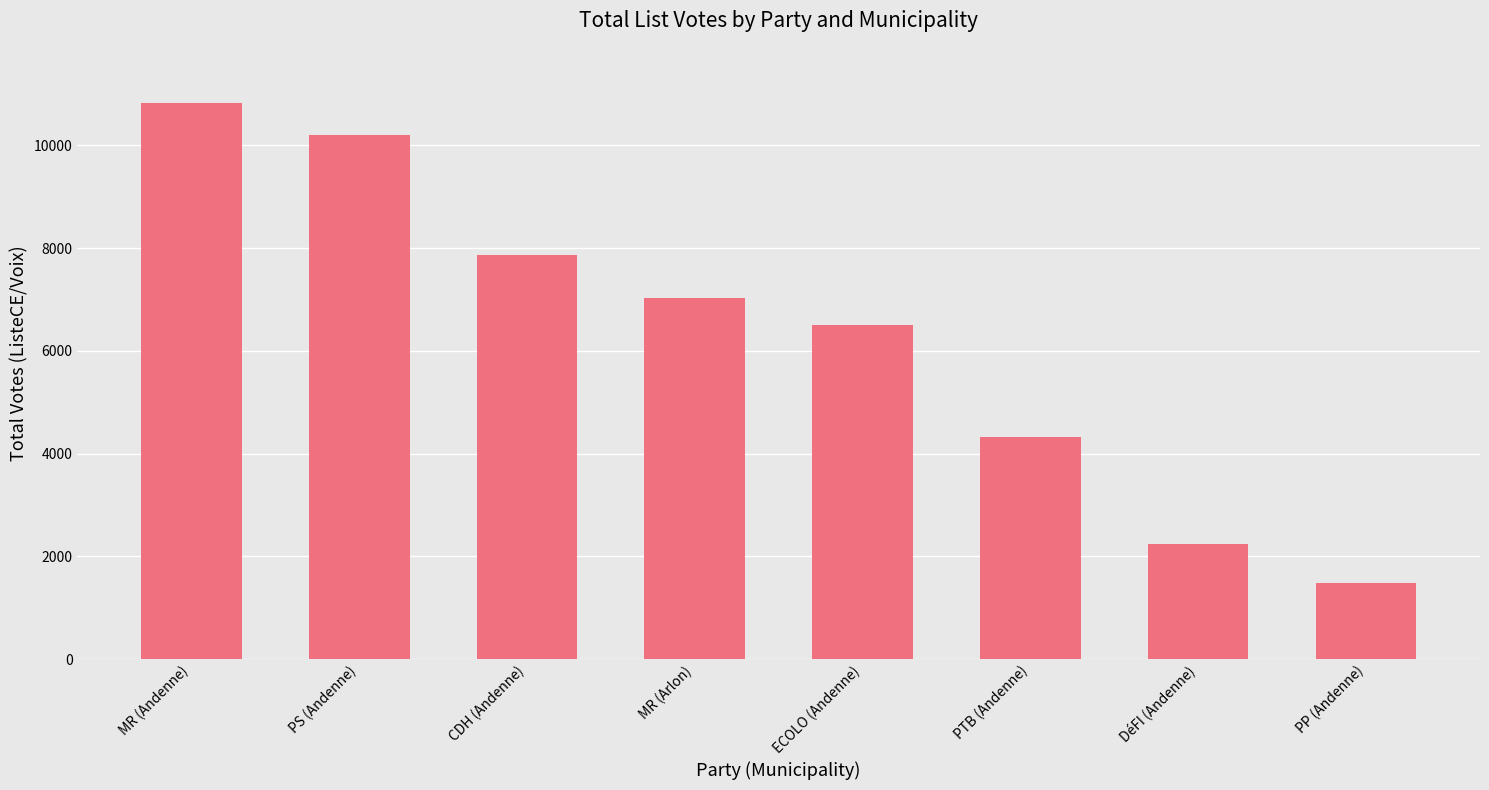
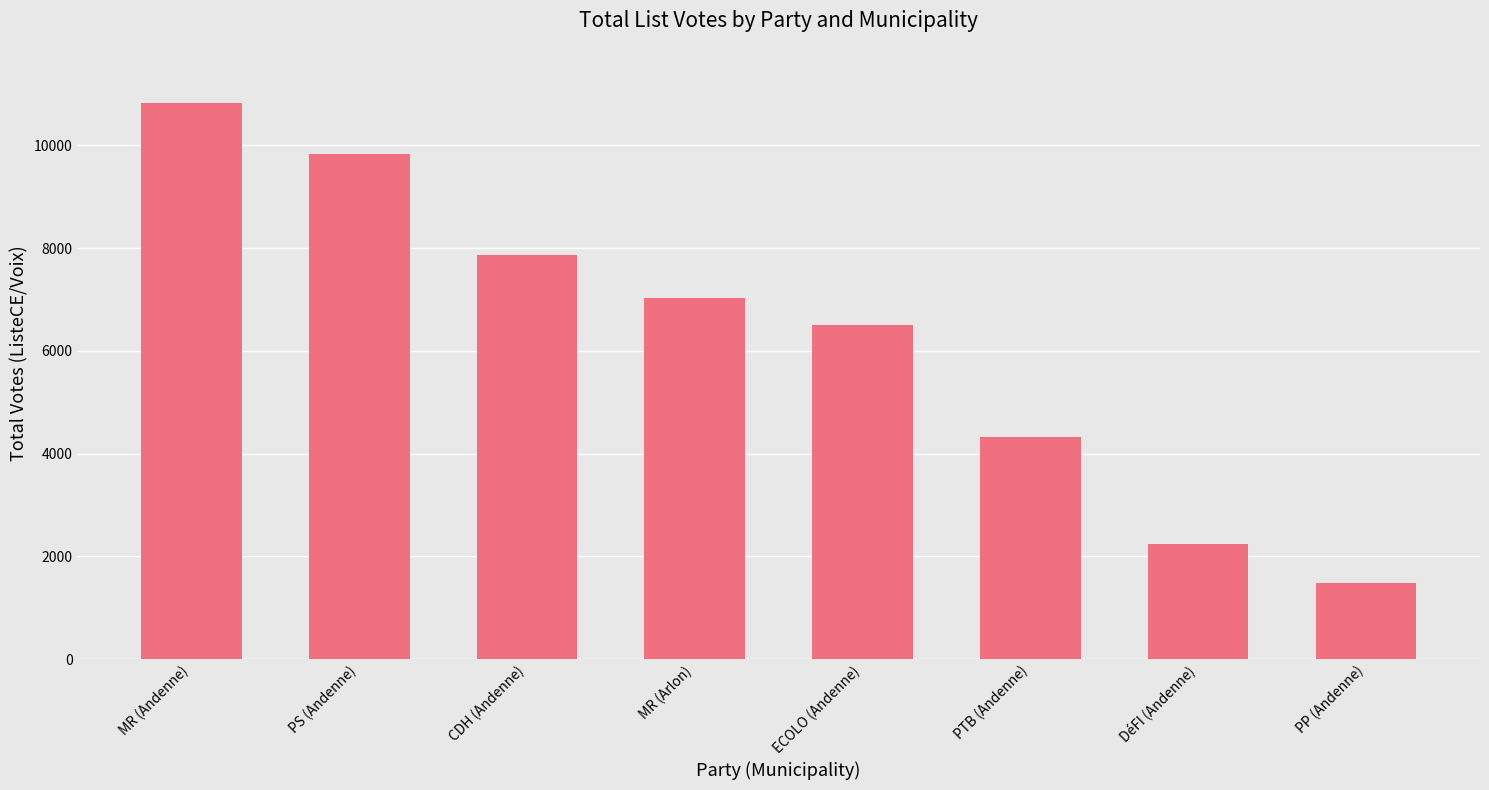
  {
    "MR (Andenne)": 10800,
-   "PS (Andenne)": 10200,
+   "PS (Andenne)": 9800,
    "CDH (Andenne)": 7900,
    "MR (Arlon)": 7000,
    "ECOLO (Andenne)": 6500,
    "PTB (Andenne)": 4300,
    "DéFI (Andenne)": 2200,
    "PP (Andenne)": 1500
  }
